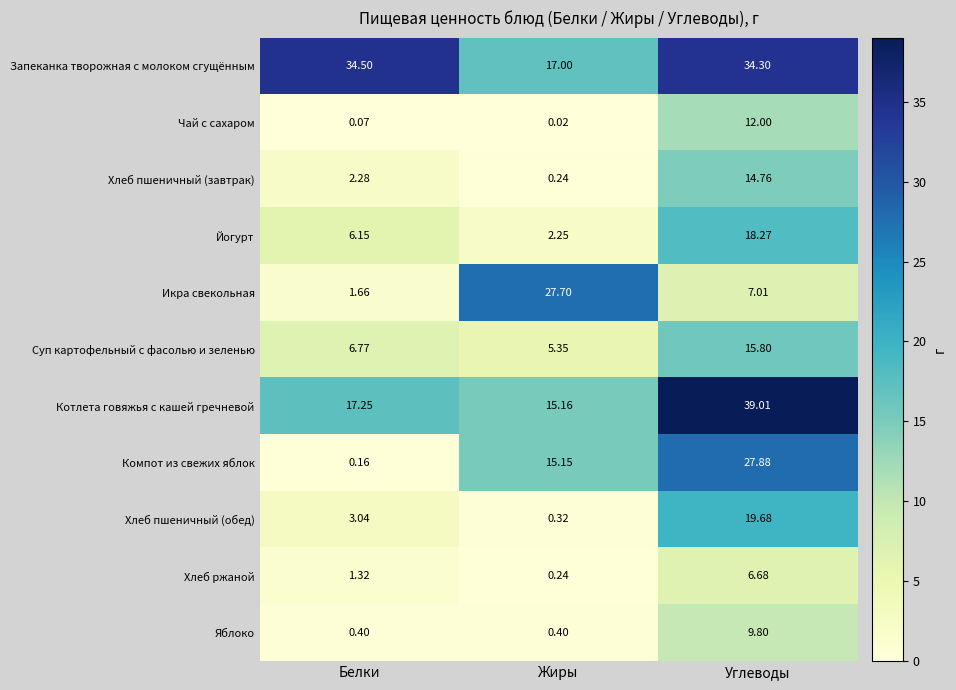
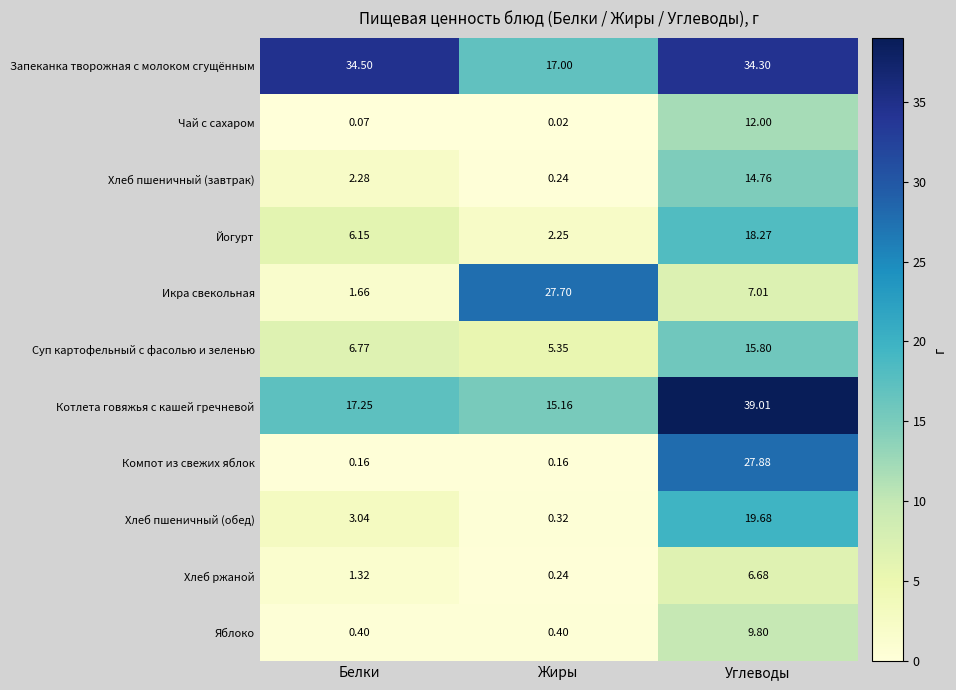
  {
    "Запеканка творожная с молоком сгущённым": {
      "Белки": 34.50,
      "Жиры": 17.00,
      "Углеводы": 34.30
    },
    "Чай с сахаром": {
      "Белки": 0.07,
      "Жиры": 0.02,
      "Углеводы": 12.00
    },
    "Хлеб пшеничный (завтрак)": {
      "Белки": 2.28,
      "Жиры": 0.24,
      "Углеводы": 14.76
    },
    "Йогурт": {
      "Белки": 6.15,
      "Жиры": 2.25,
      "Углеводы": 18.27
    },
    "Икра свекольная": {
      "Белки": 1.66,
      "Жиры": 27.70,
      "Углеводы": 7.01
    },
    "Суп картофельный с фасолью и зеленью": {
      "Белки": 6.77,
      "Жиры": 5.35,
      "Углеводы": 15.80
    },
    "Котлета говяжья с кашей гречневой": {
      "Белки": 17.25,
      "Жиры": 15.16,
      "Углеводы": 39.01
    },
    "Компот из свежих яблок": {
      "Белки": 0.16,
-     "Жиры": 15.15,
+     "Жиры": 0.16,
      "Углеводы": 27.88
    },
    "Хлеб пшеничный (обед)": {
      "Белки": 3.04,
      "Жиры": 0.32,
      "Углеводы": 19.68
    },
    "Хлеб ржаной": {
      "Белки": 1.32,
      "Жиры": 0.24,
      "Углеводы": 6.68
    },
    "Яблоко": {
      "Белки": 0.40,
      "Жиры": 0.40,
      "Углеводы": 9.80
    }
  }
